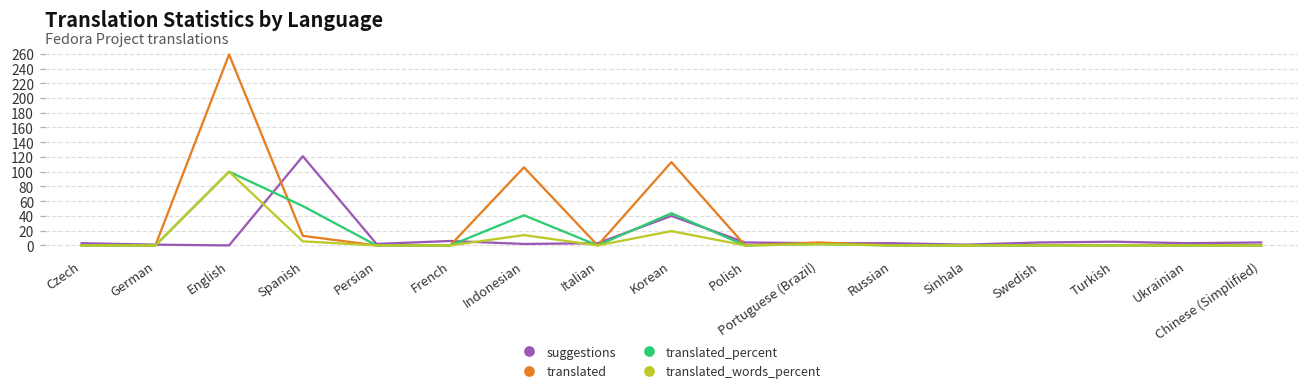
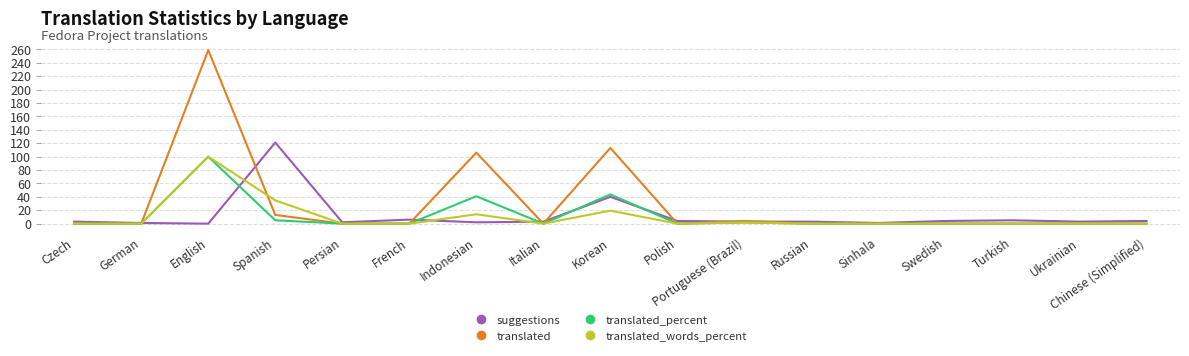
  {
    "suggestions": {
      "English": 0,
      "Spanish": 120,
      "French": 10,
      "Indonesian": 0,
      "Polish": 0,
      "Swedish": 0,
      "Turkish": 10,
      "Chinese (Simplified)": 0
    },
    "translated": {
      "English": 260,
      "Spanish": 10,
      "Indonesian": 110,
      "Korean": 110
    },
    "translated_percent": {
-     "Spanish": 50,
+     "Spanish": 10,
      "Indonesian": 40
    },
    "translated_words_percent": {
-     "Spanish": 10,
+     "Spanish": 30,
      "Indonesian": 10,
      "Korean": 20
    }
  }
